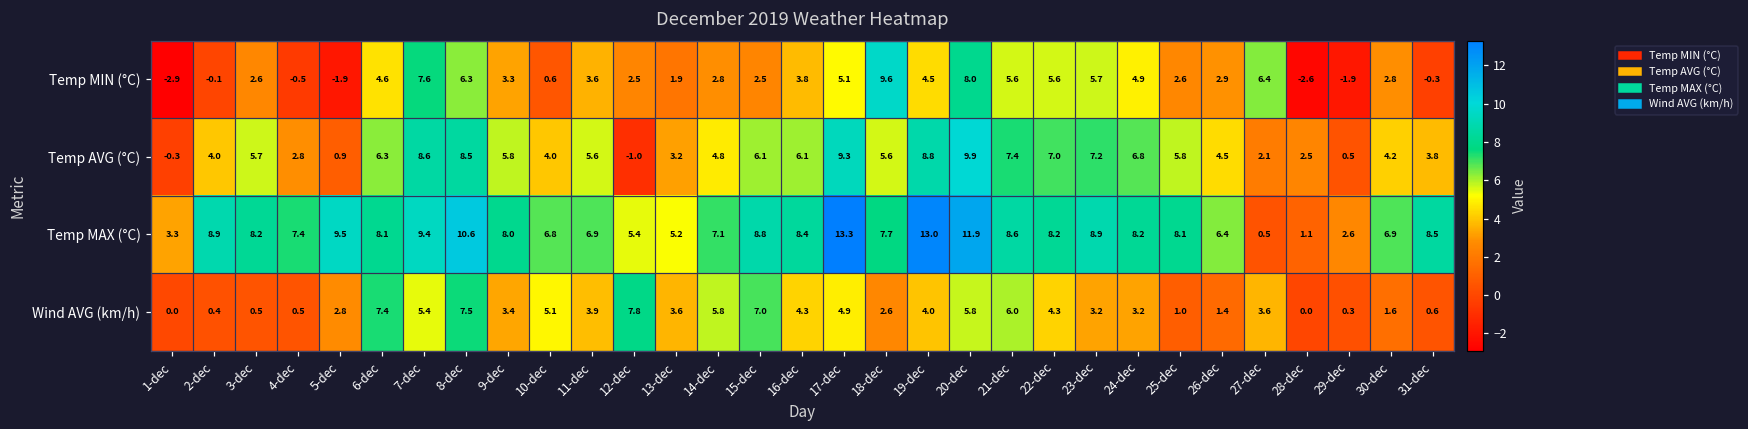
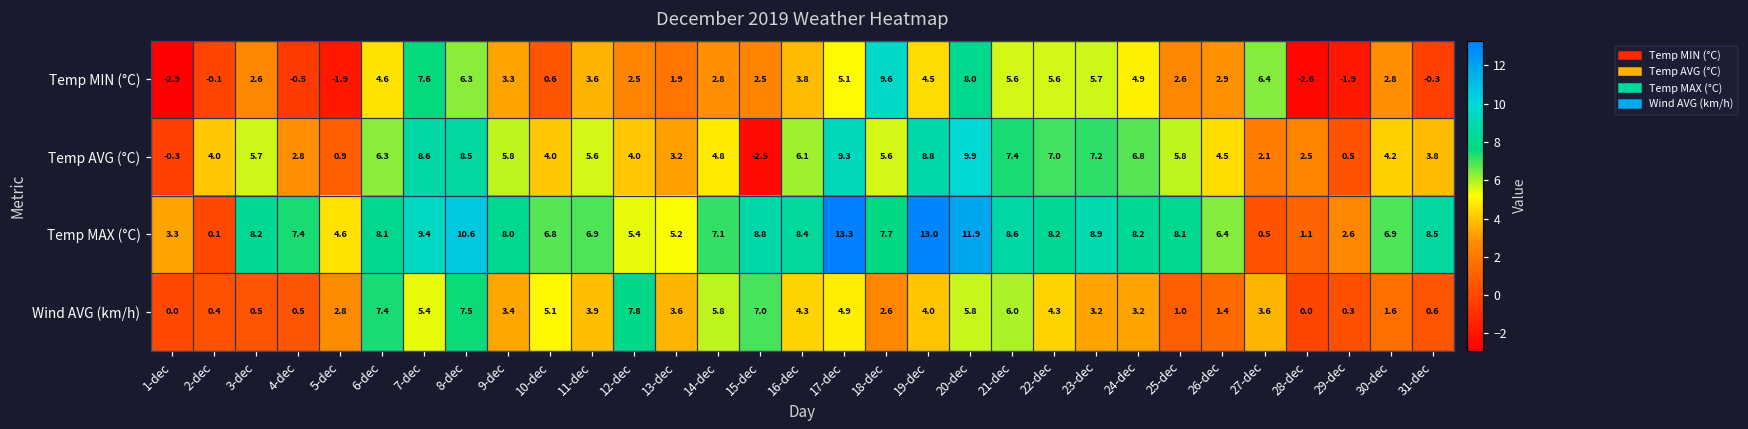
  {
    "Temp MIN (°C)": {
      "1-dec": -2.9,
      "2-dec": -0.1,
      "3-dec": 2.6,
      "4-dec": -0.5,
      "5-dec": -1.9,
      "6-dec": 4.6,
      "7-dec": 7.6,
      "8-dec": 6.3,
      "9-dec": 3.3,
      "10-dec": 0.6,
      "11-dec": 3.6,
      "12-dec": 2.5,
      "13-dec": 1.9,
      "14-dec": 2.8,
      "15-dec": 2.5,
      "16-dec": 3.8,
      "17-dec": 5.1,
      "18-dec": 9.6,
      "19-dec": 4.5,
      "20-dec": 8.0,
      "21-dec": 5.6,
      "22-dec": 5.6,
      "23-dec": 5.7,
      "24-dec": 4.9,
      "25-dec": 2.6,
      "26-dec": 2.9,
      "27-dec": 6.4,
      "28-dec": -2.6,
      "29-dec": -1.9,
      "30-dec": 2.8,
      "31-dec": -0.3
    },
    "Temp AVG (°C)": {
      "1-dec": -0.3,
      "2-dec": 4.0,
      "3-dec": 5.7,
      "4-dec": 2.8,
      "5-dec": 0.9,
      "6-dec": 6.3,
      "7-dec": 8.6,
      "8-dec": 8.5,
      "9-dec": 5.8,
      "10-dec": 4.0,
      "11-dec": 5.6,
-     "12-dec": -1.0,
+     "12-dec": 4.0,
      "13-dec": 3.2,
      "14-dec": 4.8,
-     "15-dec": 6.1,
+     "15-dec": -2.5,
      "16-dec": 6.1,
      "17-dec": 9.3,
      "18-dec": 5.6,
      "19-dec": 8.8,
      "20-dec": 9.9,
      "21-dec": 7.4,
      "22-dec": 7.0,
      "23-dec": 7.2,
      "24-dec": 6.8,
      "25-dec": 5.8,
      "26-dec": 4.5,
      "27-dec": 2.1,
      "28-dec": 2.5,
      "29-dec": 0.5,
      "30-dec": 4.2,
      "31-dec": 3.8
    },
    "Temp MAX (°C)": {
      "1-dec": 3.3,
-     "2-dec": 8.9,
+     "2-dec": 0.1,
      "3-dec": 8.2,
      "4-dec": 7.4,
-     "5-dec": 9.5,
+     "5-dec": 4.6,
      "6-dec": 8.1,
      "7-dec": 9.4,
      "8-dec": 10.6,
      "9-dec": 8.0,
      "10-dec": 6.8,
      "11-dec": 6.9,
      "12-dec": 5.4,
      "13-dec": 5.2,
      "14-dec": 7.1,
      "15-dec": 8.8,
      "16-dec": 8.4,
      "17-dec": 13.3,
      "18-dec": 7.7,
      "19-dec": 13.0,
      "20-dec": 11.9,
      "21-dec": 8.6,
      "22-dec": 8.2,
      "23-dec": 8.9,
      "24-dec": 8.2,
      "25-dec": 8.1,
      "26-dec": 6.4,
      "27-dec": 0.5,
      "28-dec": 1.1,
      "29-dec": 2.6,
      "30-dec": 6.9,
      "31-dec": 8.5
    },
    "Wind AVG (km/h)": {
      "1-dec": 0.0,
      "2-dec": 0.4,
      "3-dec": 0.5,
      "4-dec": 0.5,
      "5-dec": 2.8,
      "6-dec": 7.4,
      "7-dec": 5.4,
      "8-dec": 7.5,
      "9-dec": 3.4,
      "10-dec": 5.1,
      "11-dec": 3.9,
      "12-dec": 7.8,
      "13-dec": 3.6,
      "14-dec": 5.8,
      "15-dec": 7.0,
      "16-dec": 4.3,
      "17-dec": 4.9,
      "18-dec": 2.6,
      "19-dec": 4.0,
      "20-dec": 5.8,
      "21-dec": 6.0,
      "22-dec": 4.3,
      "23-dec": 3.2,
      "24-dec": 3.2,
      "25-dec": 1.0,
      "26-dec": 1.4,
      "27-dec": 3.6,
      "28-dec": 0.0,
      "29-dec": 0.3,
      "30-dec": 1.6,
      "31-dec": 0.6
    }
  }
